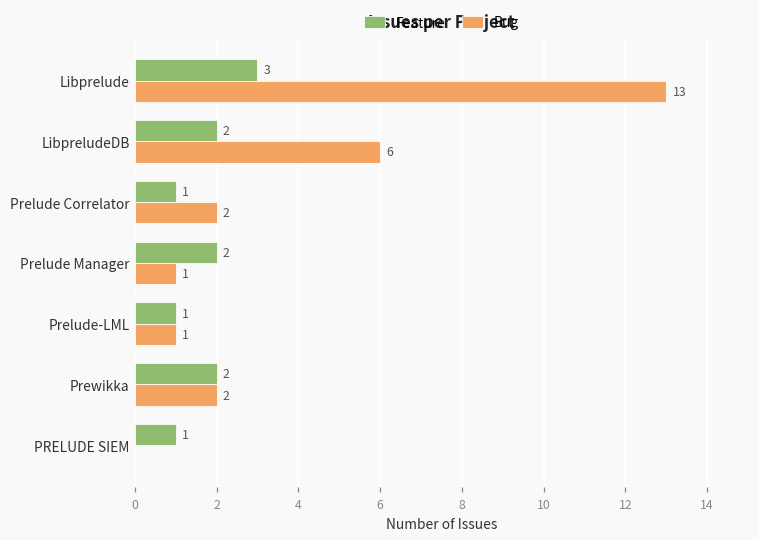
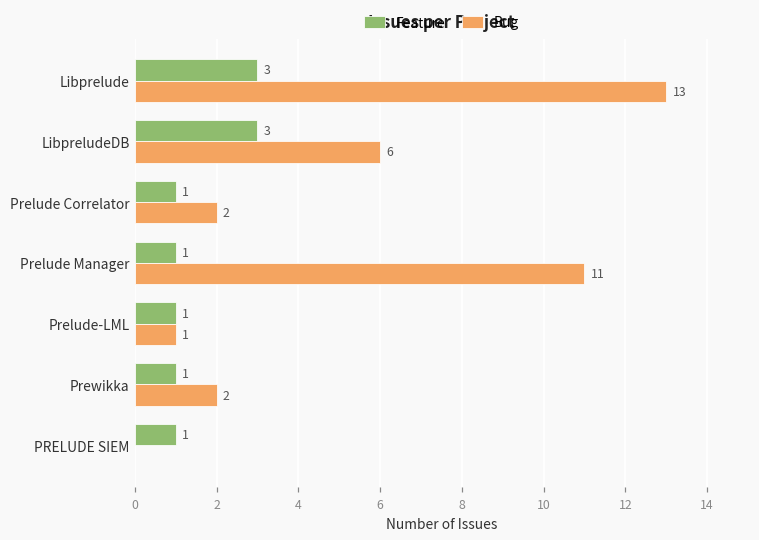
  {
    "Feature": {
      "Libprelude": 3,
-     "LibpreludeDB": 2,
+     "LibpreludeDB": 3,
      "Prelude Correlator": 1,
-     "Prelude Manager": 2,
+     "Prelude Manager": 1,
      "Prelude-LML": 1,
-     "Prewikka": 2,
+     "Prewikka": 1,
      "PRELUDE SIEM": 1
    },
    "Bug": {
      "Libprelude": 13,
      "LibpreludeDB": 6,
      "Prelude Correlator": 2,
-     "Prelude Manager": 1,
+     "Prelude Manager": 11,
      "Prelude-LML": 1,
      "Prewikka": 2
    }
  }
